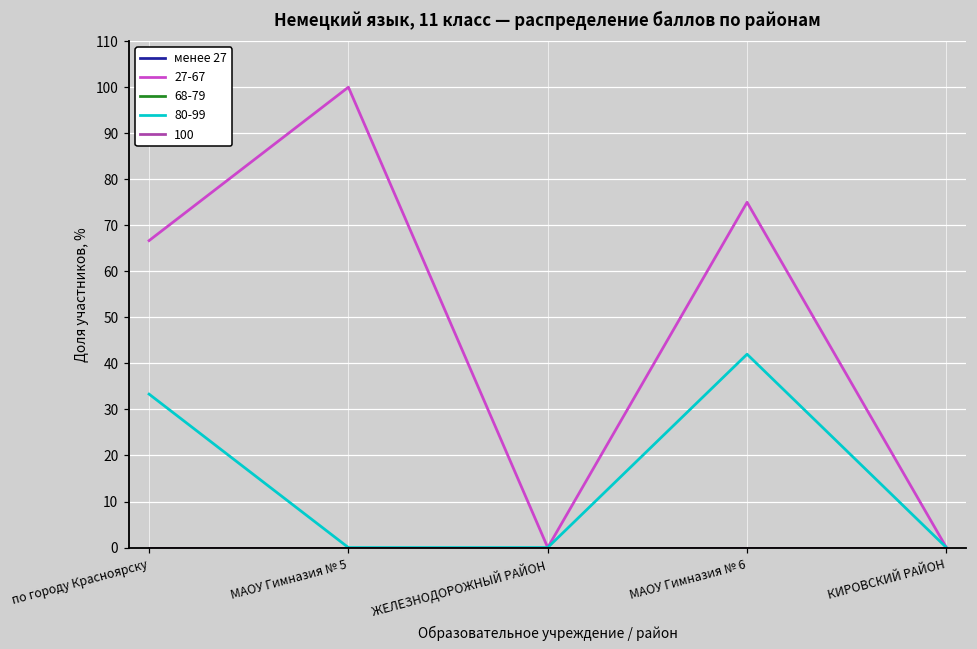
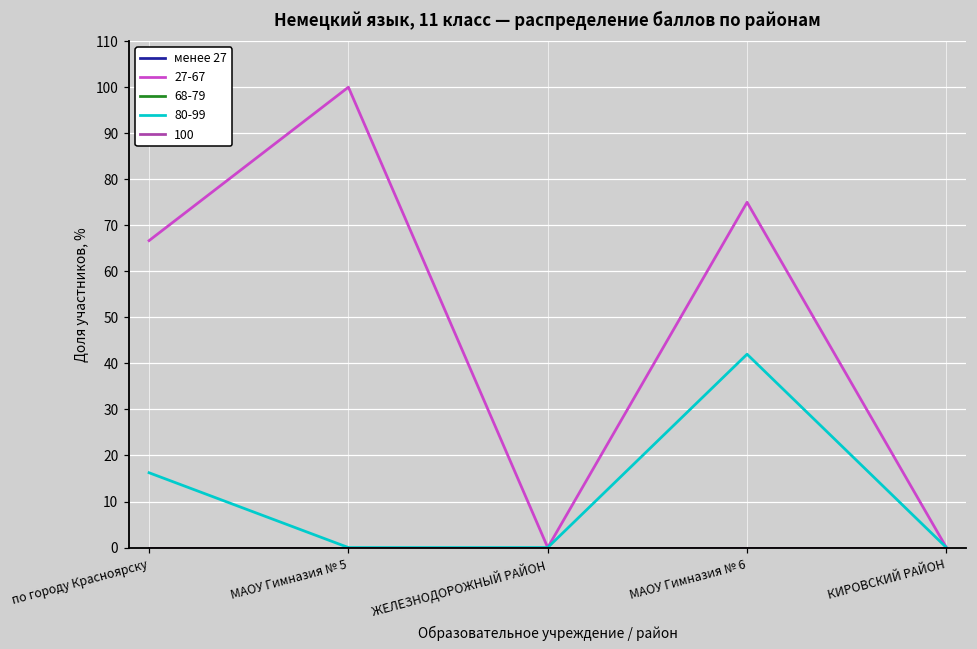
  {
    "80-99": {
-     "по городу Красноярску": 33,
+     "по городу Красноярску": 16,
      "МАОУ Гимназия № 6": 42
    }
  }
